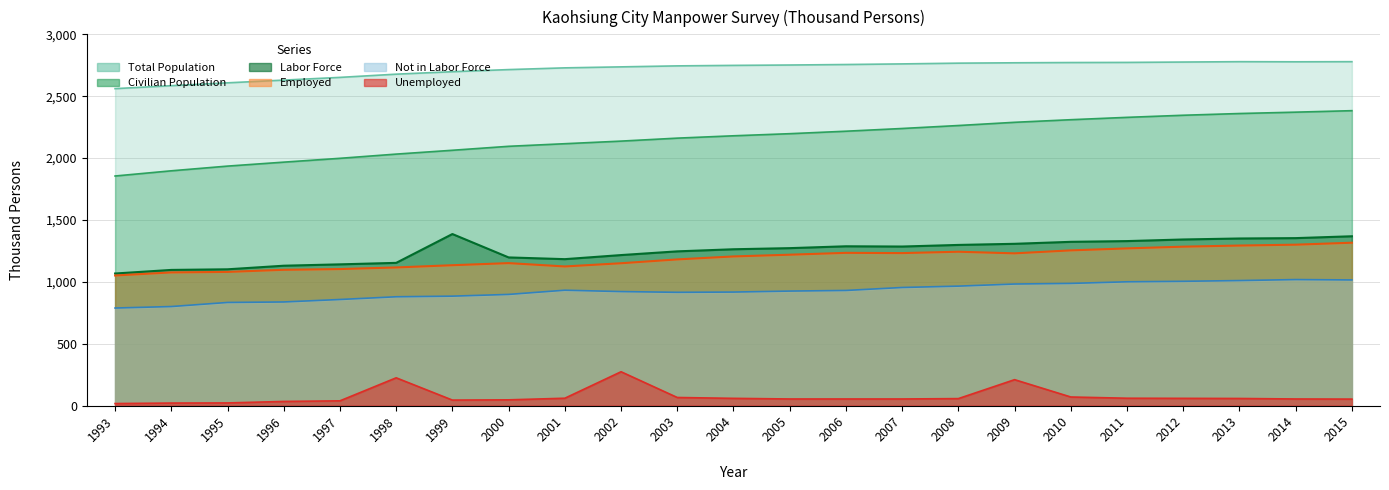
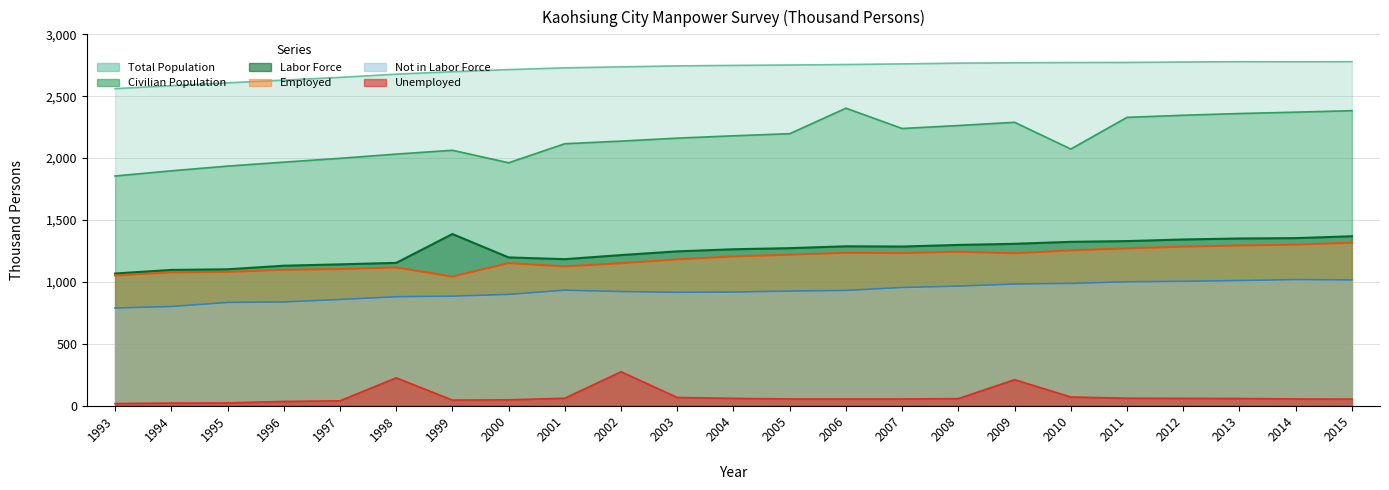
  {
    "Civilian Population": {
      "1993": "1,860",
      "1994": "1,900",
      "1995": "1,940",
      "1996": "1,970",
      "1997": "2,000",
      "1998": "2,030",
      "1999": "2,060",
-     "2000": "2,100",
+     "2000": "1,960",
      "2001": "2,120",
      "2002": "2,140",
      "2003": "2,160",
      "2004": "2,180",
      "2005": "2,200",
-     "2006": "2,220",
+     "2006": "2,400",
      "2007": "2,240",
      "2008": "2,260",
      "2009": "2,290",
-     "2010": "2,310",
+     "2010": "2,070",
      "2011": "2,330",
      "2012": "2,350",
      "2013": "2,360",
      "2014": "2,370",
      "2015": "2,380"
    },
    "Labor Force": {
      "1995": "1,100",
      "1996": "1,130",
      "1997": "1,140",
      "1998": "1,150",
      "1999": "1,390",
      "2000": "1,200",
      "2001": "1,180",
      "2002": "1,220",
      "2003": "1,250",
      "2004": "1,260",
      "2005": "1,270",
      "2006": "1,290",
      "2007": "1,290",
      "2008": "1,300",
      "2009": "1,310",
      "2010": "1,320",
      "2011": "1,330",
      "2012": "1,340",
      "2013": "1,350",
      "2014": "1,350",
      "2015": "1,370"
    },
    "Employed": {
      "1995": "1,080",
      "1996": "1,100",
      "1997": "1,100",
      "1998": "1,120",
-     "1999": "1,130",
+     "1999": "1,040",
      "2000": "1,150",
      "2001": "1,120",
      "2002": "1,150",
      "2003": "1,180",
      "2004": "1,210",
      "2005": "1,220",
      "2006": "1,230",
      "2007": "1,230",
      "2008": "1,240",
      "2009": "1,230",
      "2010": "1,250",
      "2011": "1,270",
      "2012": "1,280",
      "2013": "1,290",
      "2014": "1,300",
      "2015": "1,320"
    },
    "Unemployed": {
      "1993": "20",
      "1994": "20",
      "1995": "20",
      "1996": "30",
      "1997": "40",
      "1998": "220",
      "1999": "40",
      "2000": "50",
      "2001": "60",
      "2002": "270",
      "2003": "70",
      "2004": "60",
      "2005": "50",
      "2006": "50",
      "2007": "50",
      "2008": "60",
      "2009": "210",
      "2010": "70",
      "2011": "60",
      "2012": "60",
      "2013": "60",
      "2014": "50",
      "2015": "50"
    }
  }
